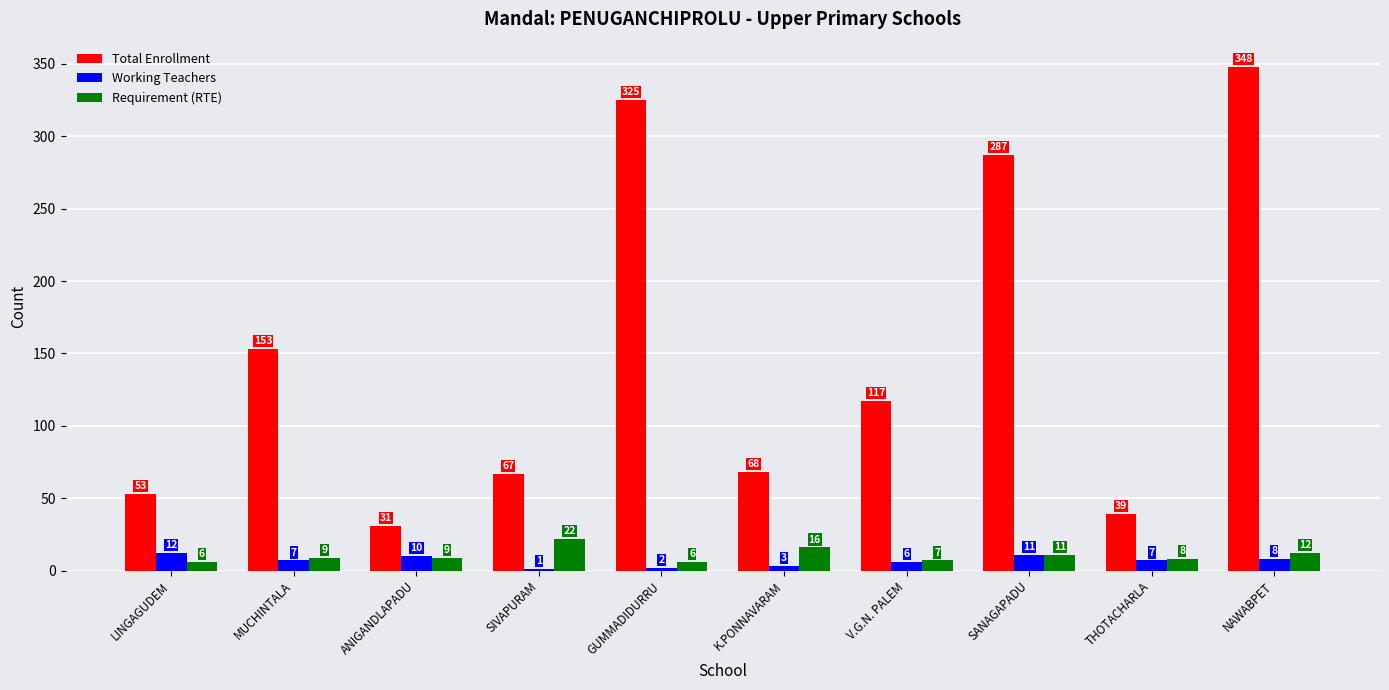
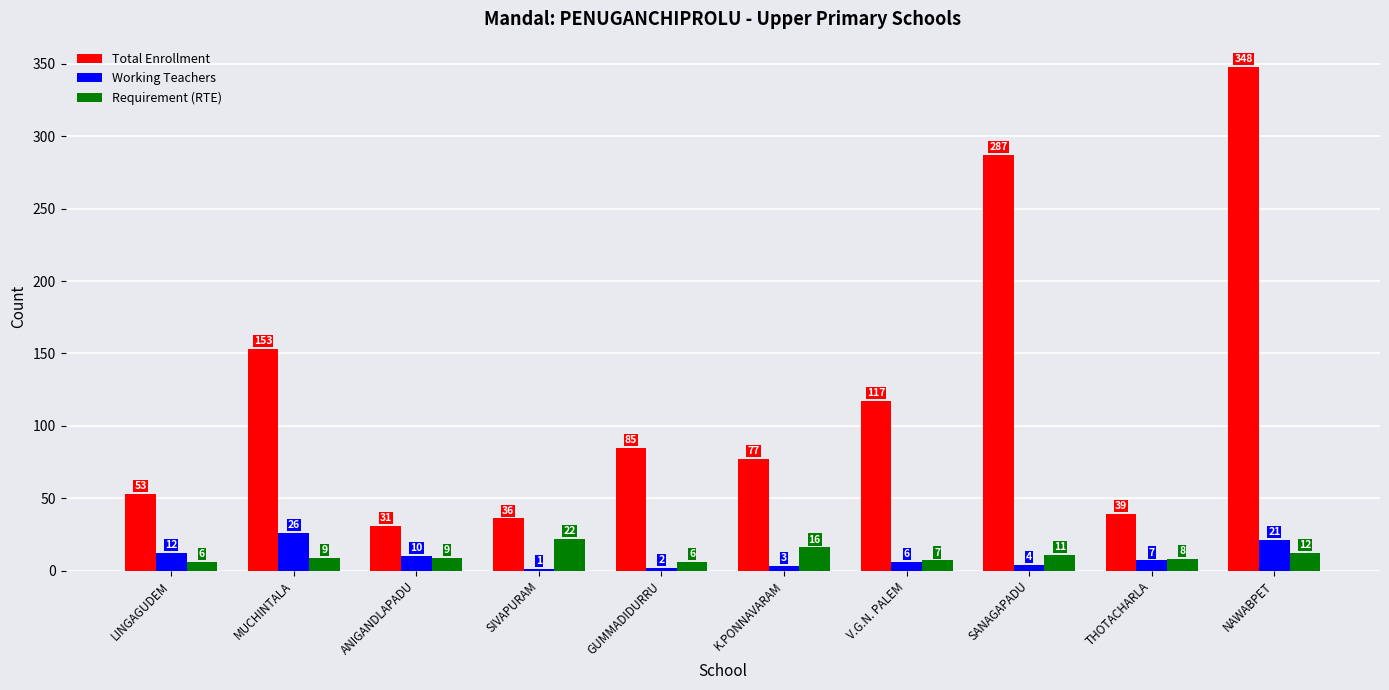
  {
    "Total Enrollment": {
-     "SIVAPURAM": 67,
-     "GUMMADIDURRU": 325,
-     "K.PONNAVARAM": 68
+     "SIVAPURAM": 36,
+     "GUMMADIDURRU": 85,
+     "K.PONNAVARAM": 77
    },
    "Working Teachers": {
-     "MUCHINTALA": 7,
-     "SANAGAPADU": 11,
-     "NAWABPET": 8
+     "MUCHINTALA": 26,
+     "SANAGAPADU": 4,
+     "NAWABPET": 21
    }
  }
